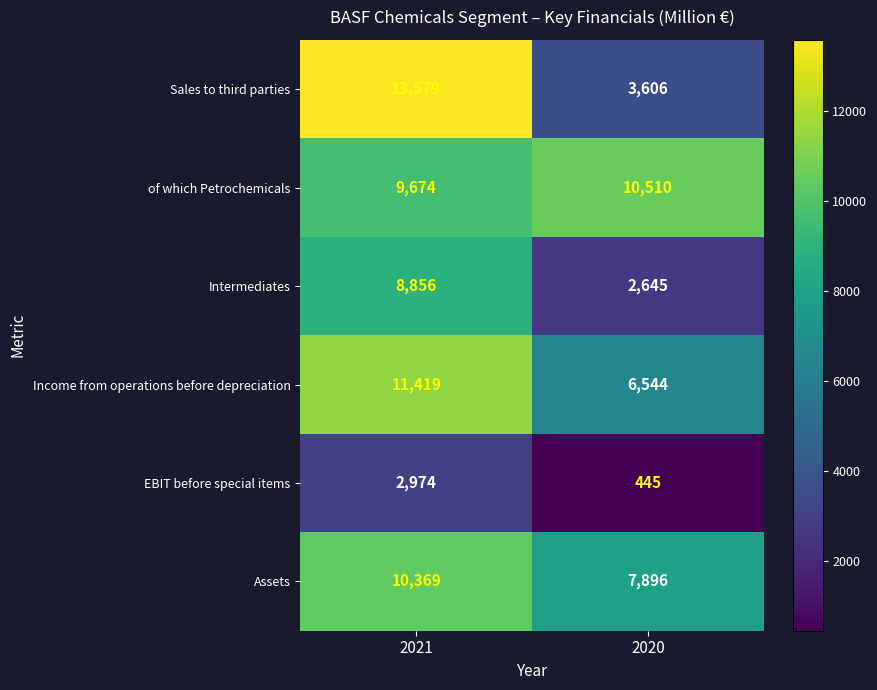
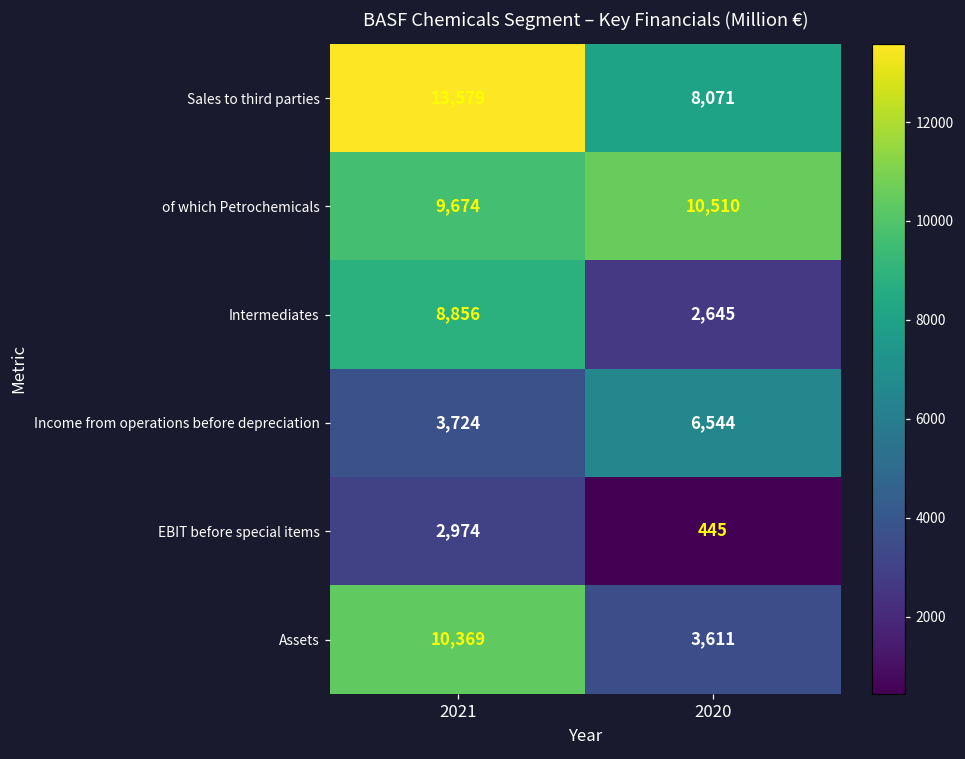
  {
    "Sales to third parties": {
-     "2020": "3,606"
+     "2020": "8,071"
    },
    "of which Petrochemicals": {
      "2021": "9,674",
      "2020": "10,510"
    },
    "Intermediates": {
      "2021": "8,856",
      "2020": "2,645"
    },
    "Income from operations before depreciation": {
-     "2021": "11,419",
+     "2021": "3,724",
      "2020": "6,544"
    },
    "EBIT before special items": {
      "2021": "2,974",
      "2020": "445"
    },
    "Assets": {
      "2021": "10,369",
-     "2020": "7,896"
+     "2020": "3,611"
    }
  }
